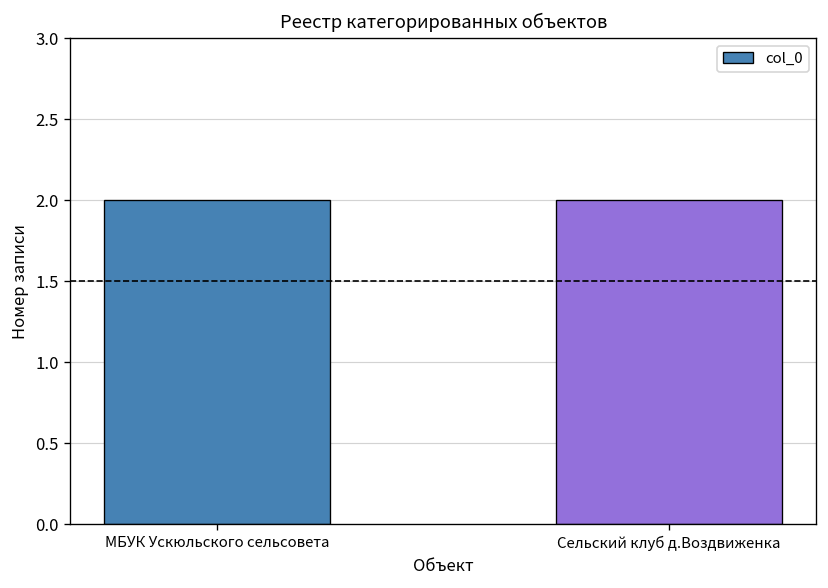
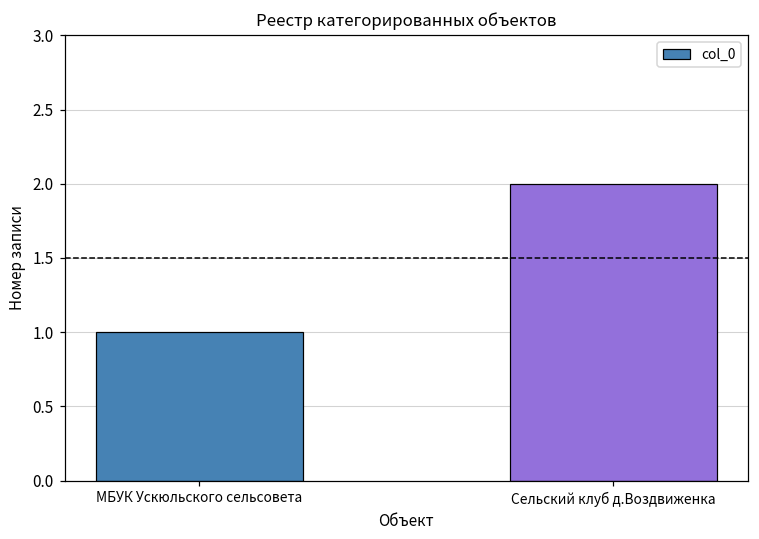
  {
-   "МБУК Ускюльского сельсовета": 2,
+   "МБУК Ускюльского сельсовета": 1,
    "Сельский клуб д.Воздвиженка": 2
  }
